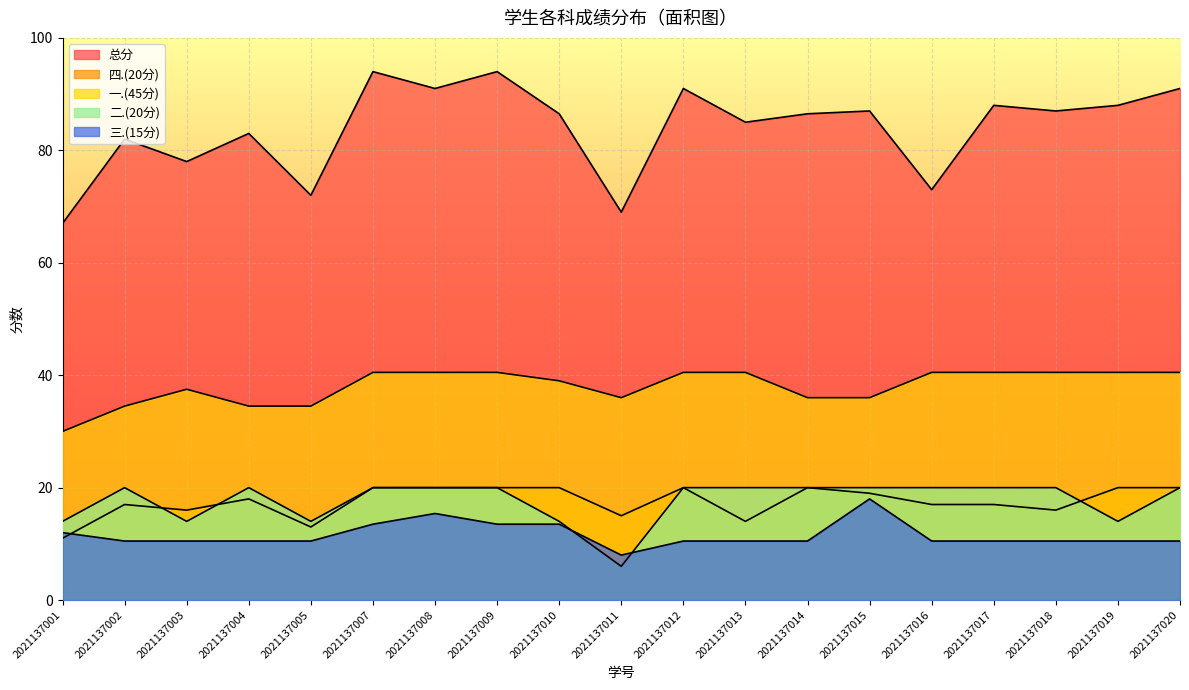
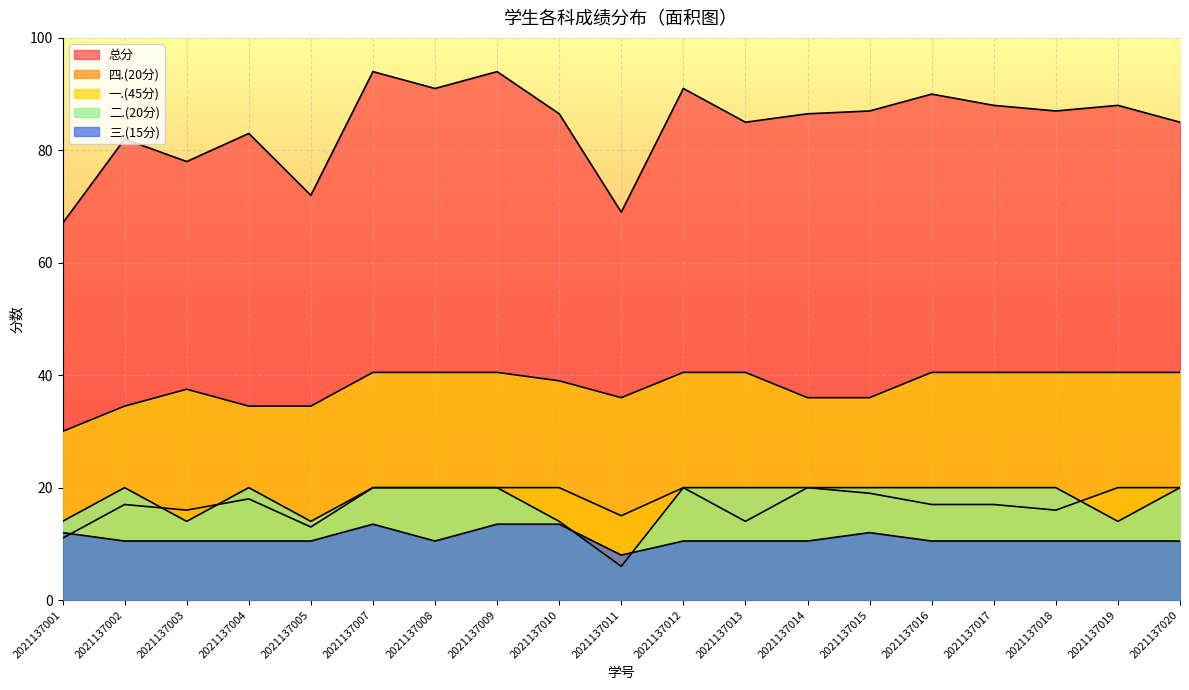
  {
    "总分": {
      "2021137001": 67,
      "2021137003": 78,
      "2021137004": 83,
      "2021137005": 72,
      "2021137007": 94,
      "2021137008": 91,
      "2021137009": 94,
      "2021137010": 87,
      "2021137011": 69,
      "2021137012": 91,
      "2021137013": 85,
      "2021137014": 87,
      "2021137015": 87,
-     "2021137016": 73,
+     "2021137016": 90,
      "2021137017": 88,
      "2021137018": 87,
      "2021137019": 88,
-     "2021137020": 91
+     "2021137020": 85
    },
    "四.(20分)": {
      "2021137001": 11,
      "2021137002": 17,
      "2021137003": 16,
      "2021137004": 18,
      "2021137005": 13,
      "2021137010": 20,
      "2021137011": 15,
      "2021137013": 14,
      "2021137015": 19,
      "2021137016": 17,
      "2021137017": 17,
      "2021137018": 16,
      "2021137019": 20
    },
    "一.(45分)": {
      "2021137001": 30,
      "2021137002": 35,
      "2021137003": 38,
      "2021137004": 35,
      "2021137005": 35,
      "2021137007": 41,
      "2021137008": 41,
      "2021137009": 41,
      "2021137010": 39,
      "2021137011": 36,
      "2021137012": 41,
      "2021137013": 41,
      "2021137014": 36,
      "2021137015": 36,
      "2021137016": 41,
      "2021137017": 41,
      "2021137018": 41,
      "2021137019": 41,
      "2021137020": 41
    },
    "二.(20分)": {
      "2021137001": 14,
      "2021137002": 20,
      "2021137003": 14,
      "2021137004": 20,
      "2021137005": 14,
      "2021137010": 14,
      "2021137011": 6,
      "2021137013": 20,
      "2021137015": 20,
      "2021137016": 20,
      "2021137017": 20,
      "2021137018": 20,
      "2021137019": 14
    },
    "三.(15分)": {
      "2021137001": 12,
      "2021137002": 11,
      "2021137003": 11,
      "2021137004": 11,
      "2021137005": 11,
      "2021137007": 14,
-     "2021137008": 15,
+     "2021137008": 11,
      "2021137009": 14,
      "2021137010": 14,
      "2021137011": 8,
      "2021137012": 11,
      "2021137013": 11,
      "2021137014": 11,
-     "2021137015": 18,
+     "2021137015": 12,
      "2021137016": 11,
      "2021137017": 11,
      "2021137018": 11,
      "2021137019": 11,
      "2021137020": 11
    }
  }
